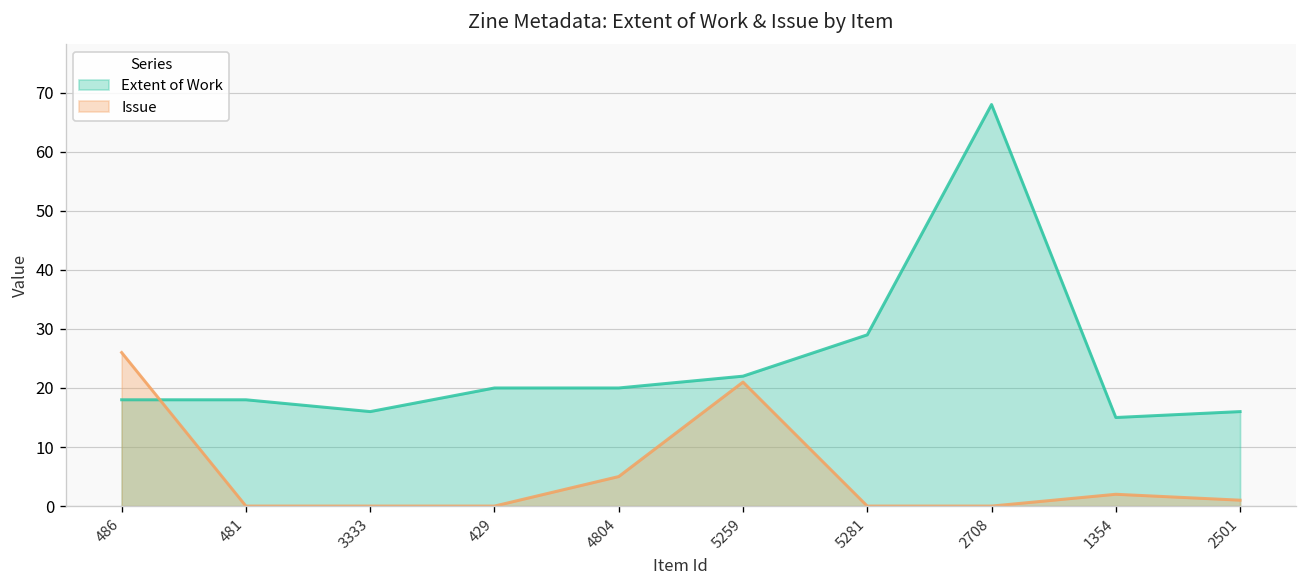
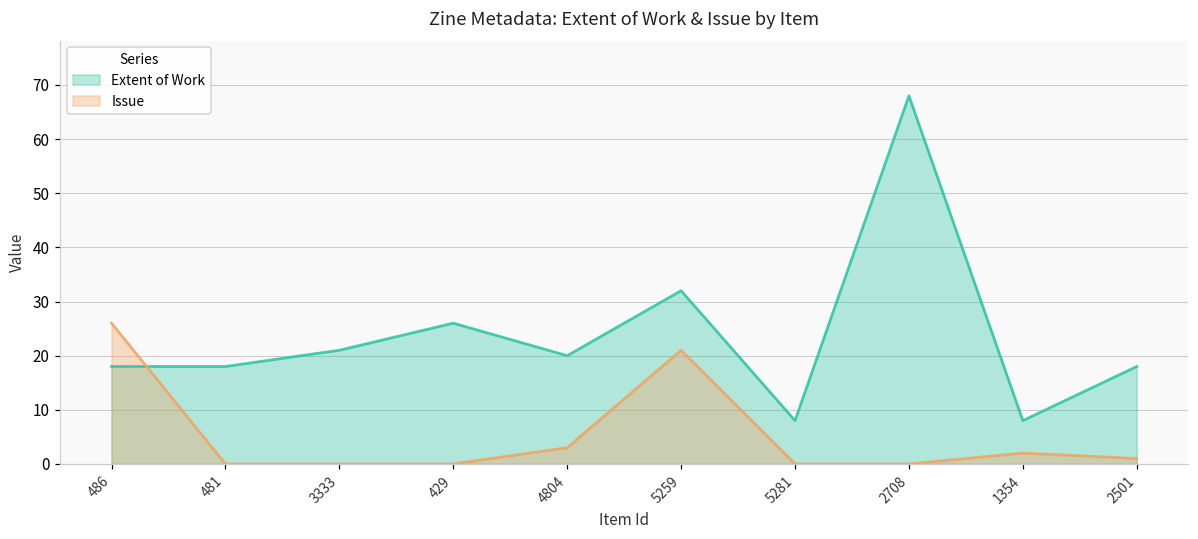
  {
    "Extent of Work": {
      "486": 18,
      "481": 18,
-     "3333": 16,
-     "429": 20,
+     "3333": 21,
+     "429": 26,
      "4804": 20,
-     "5259": 22,
-     "5281": 29,
+     "5259": 32,
+     "5281": 8,
      "2708": 68,
-     "1354": 15,
-     "2501": 16
+     "1354": 8,
+     "2501": 18
    },
    "Issue": {
      "486": 26,
      "481": 0,
      "3333": 0,
      "429": 0,
-     "4804": 5,
+     "4804": 3,
      "5259": 21,
      "5281": 0,
      "2708": 0,
      "1354": 2,
      "2501": 1
    }
  }
